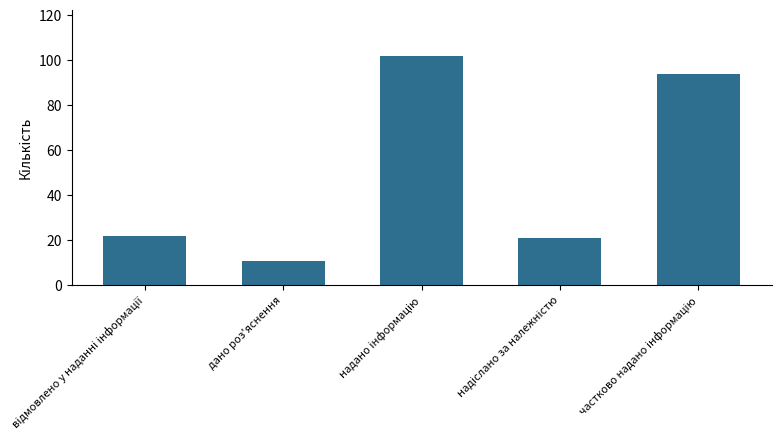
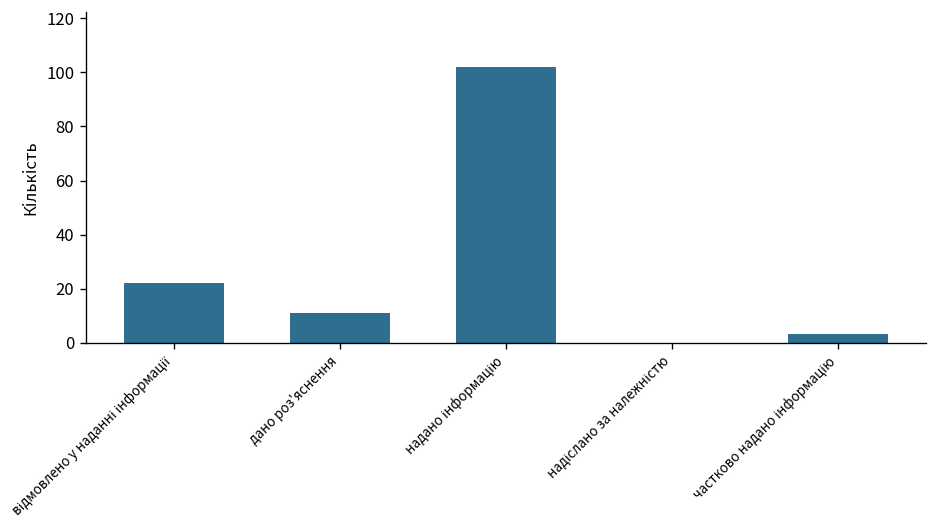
  {
    "відмовлено у наданні інформації": 22,
    "дано роз'яснення": 11,
    "надано інформацію": 102,
-   "надіслано за належністю": 21,
-   "частково надано інформацію": 94
+   "надіслано за належністю": 0,
+   "частково надано інформацію": 3
  }
